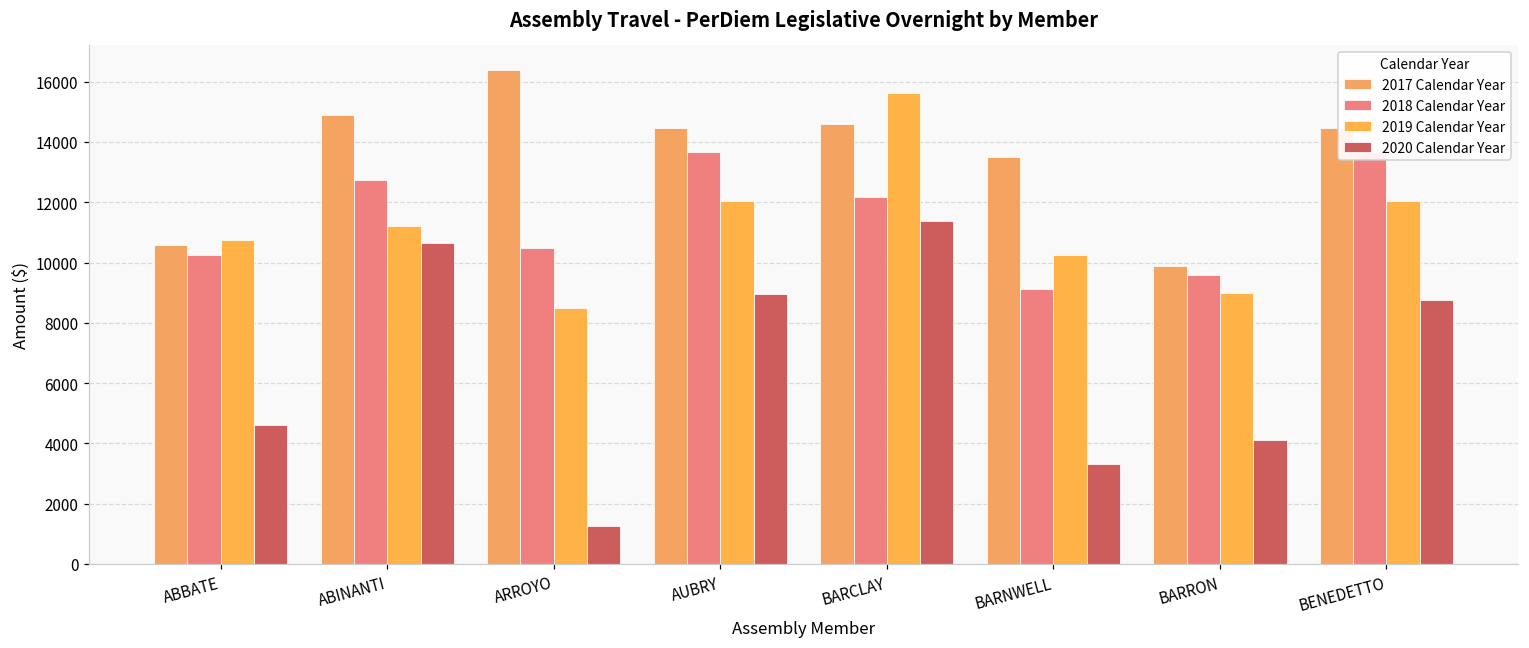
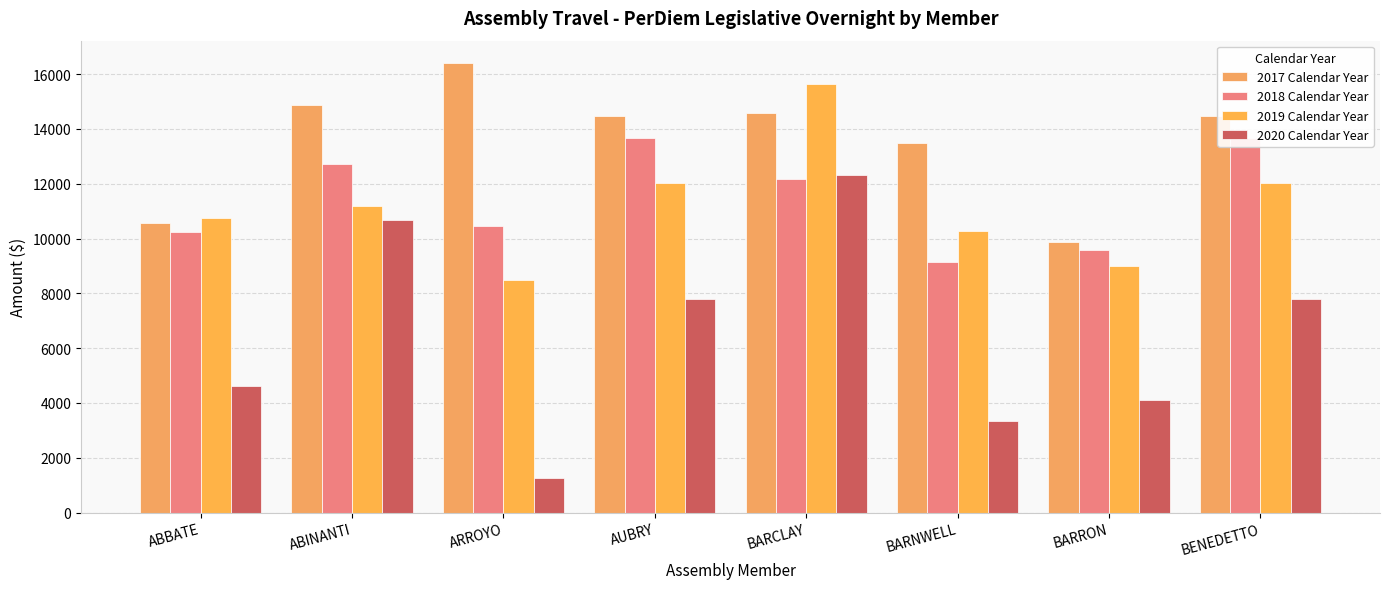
  {
    "2020 Calendar Year": {
      "ABBATE": 4600,
      "ABINANTI": 10700,
      "ARROYO": 1300,
-     "AUBRY": 9000,
-     "BARCLAY": 11400,
+     "AUBRY": 7800,
+     "BARCLAY": 12300,
      "BARNWELL": 3300,
      "BARRON": 4100,
-     "BENEDETTO": 8800
+     "BENEDETTO": 7800
    }
  }
